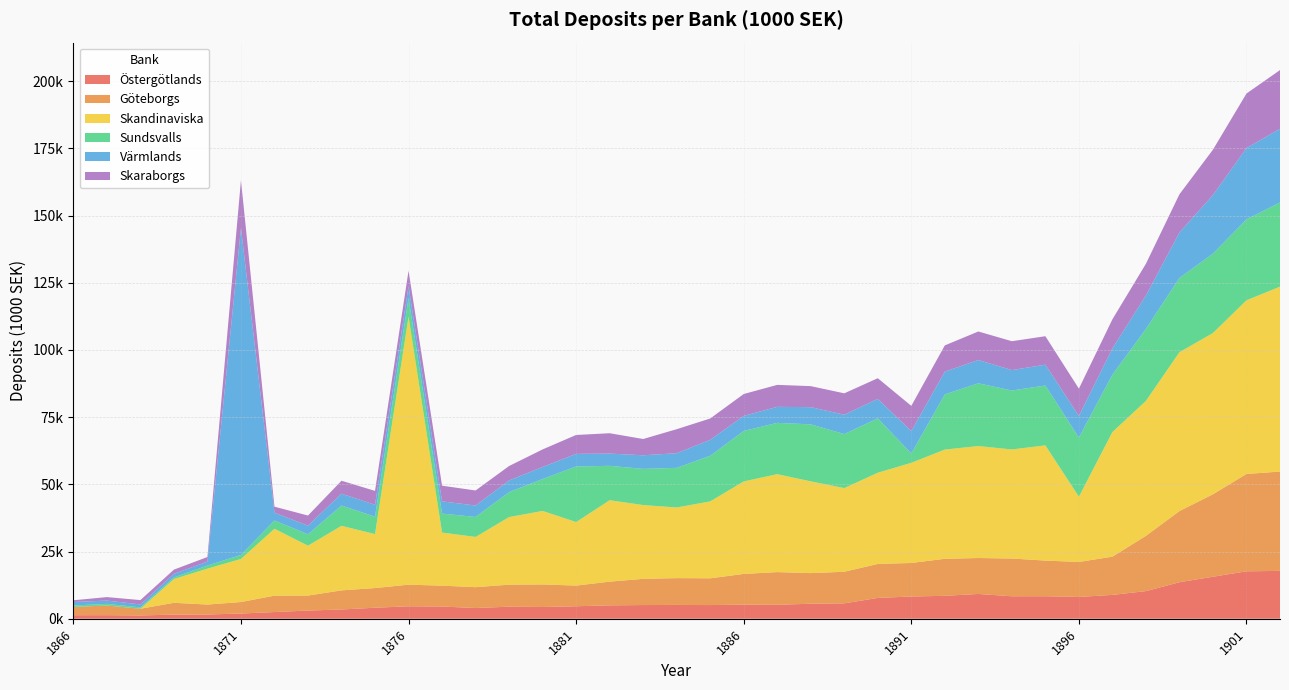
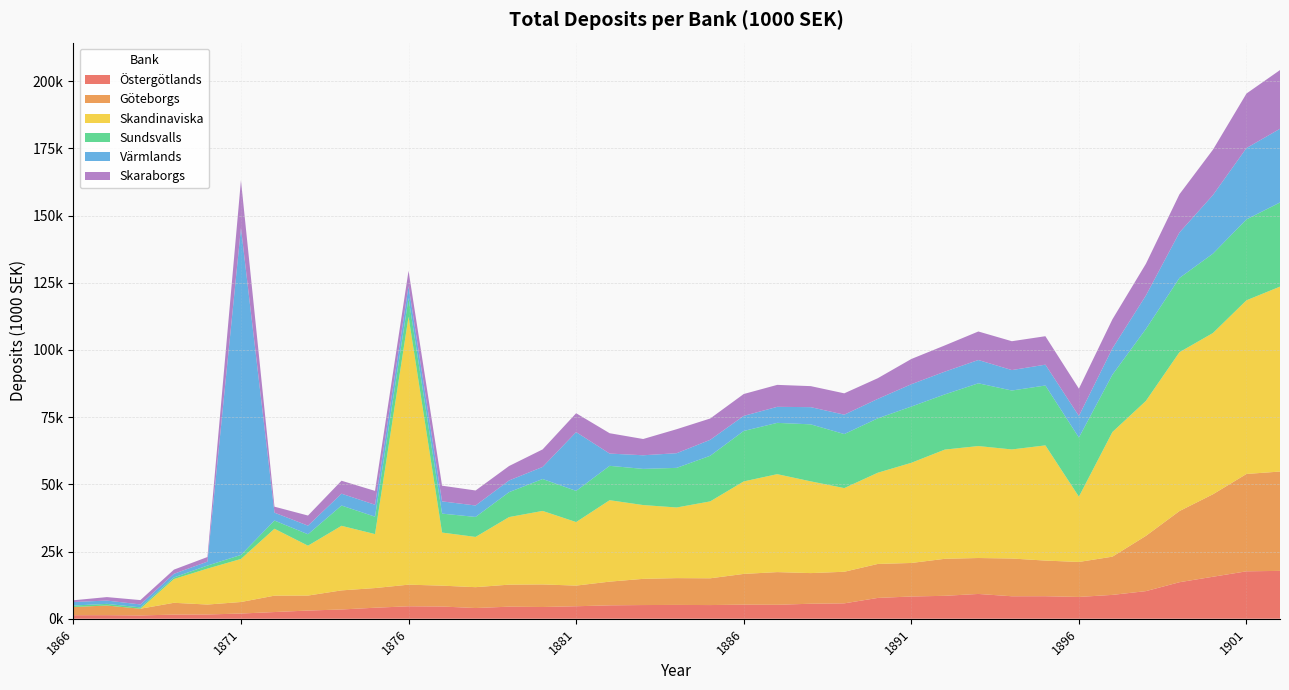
  {
    "Skandinaviska": {
      "1871": 16000,
      "1876": 100000,
      "1881": 24000,
      "1886": 34000,
      "1891": 37000,
      "1896": 24000,
      "1901": 65000
    },
    "Sundsvalls": {
      "1871": 2000,
      "1876": 7000,
-     "1881": 21000,
+     "1881": 12000,
      "1886": 19000,
-     "1891": 3000,
+     "1891": 21000,
      "1896": 22000,
      "1901": 30000
    },
    "Värmlands": {
      "1871": 122000,
      "1876": 4000,
-     "1881": 5000,
+     "1881": 22000,
      "1886": 6000,
      "1891": 8000,
      "1896": 8000,
      "1901": 27000
    },
    "Skaraborgs": {
      "1871": 18000,
      "1876": 6000,
      "1881": 7000,
      "1886": 8000,
      "1891": 9000,
      "1896": 10000,
      "1901": 20000
    }
  }
